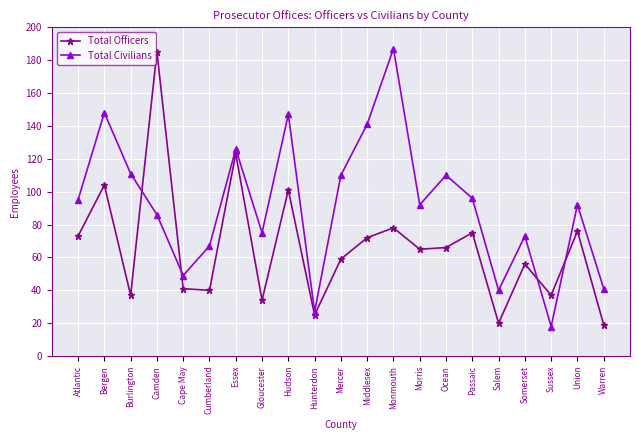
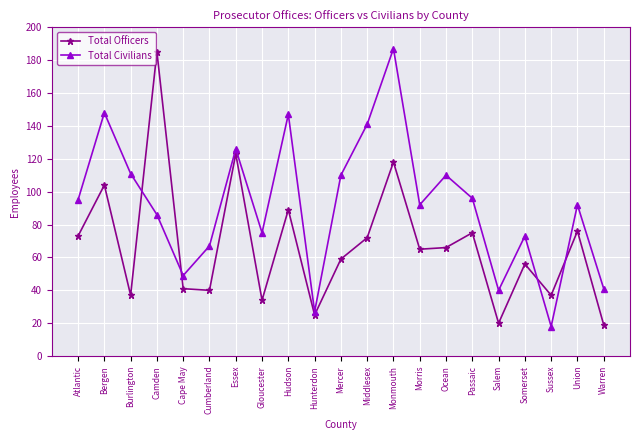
  {
    "Total Officers": {
      "Atlantic": 73,
      "Bergen": 104,
      "Burlington": 37,
      "Camden": 185,
      "Cape May": 41,
      "Cumberland": 40,
      "Essex": 123,
      "Gloucester": 34,
-     "Hudson": 101,
+     "Hudson": 89,
      "Hunterdon": 25,
      "Mercer": 59,
      "Middlesex": 72,
-     "Monmouth": 78,
+     "Monmouth": 118,
      "Morris": 65,
      "Ocean": 66,
      "Passaic": 75,
      "Salem": 20,
      "Somerset": 56,
      "Sussex": 37,
      "Union": 76,
      "Warren": 19
    },
    "Total Civilians": {
      "Atlantic": 95,
      "Bergen": 148,
      "Burlington": 111,
      "Camden": 86,
      "Cape May": 49,
      "Cumberland": 67,
      "Essex": 126,
      "Gloucester": 75,
      "Hudson": 147,
      "Hunterdon": 27,
      "Mercer": 110,
      "Middlesex": 141,
      "Monmouth": 187,
      "Morris": 92,
      "Ocean": 110,
      "Passaic": 96,
      "Salem": 40,
      "Somerset": 73,
      "Sussex": 18,
      "Union": 92,
      "Warren": 41
    }
  }
